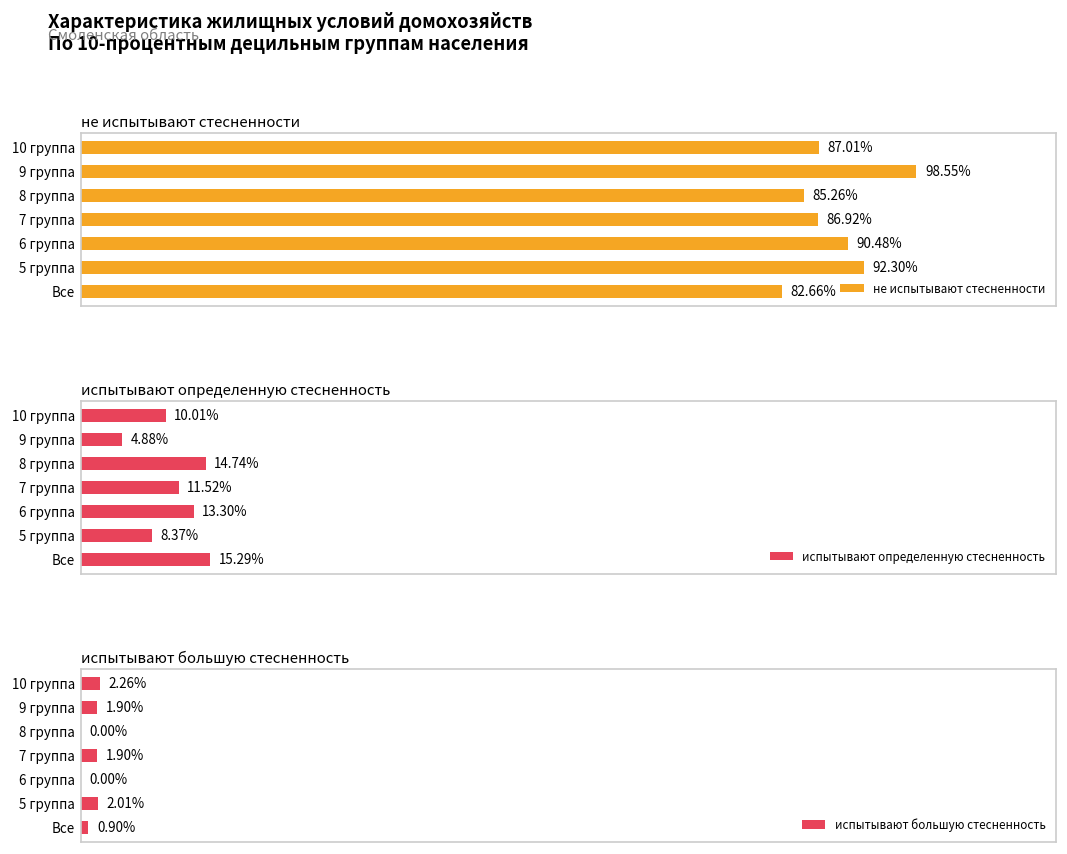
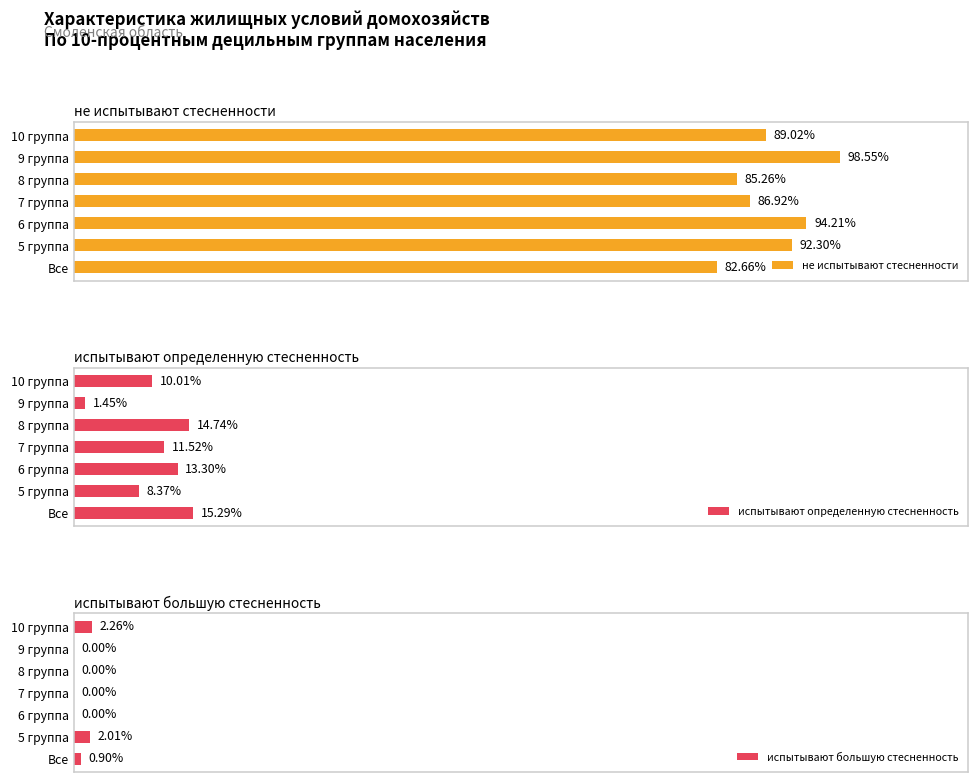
  {
    "не испытывают стесненности": {
-     "10 группа": "87.01%",
+     "10 группа": "89.02%",
      "9 группа": "98.55%",
      "8 группа": "85.26%",
      "7 группа": "86.92%",
-     "6 группа": "90.48%",
+     "6 группа": "94.21%",
      "5 группа": "92.30%",
      "Все": "82.66%"
    },
    "испытывают определенную стесненность": {
      "10 группа": "10.01%",
-     "9 группа": "4.88%",
+     "9 группа": "1.45%",
      "8 группа": "14.74%",
      "7 группа": "11.52%",
      "6 группа": "13.30%",
      "5 группа": "8.37%",
      "Все": "15.29%"
    },
    "испытывают большую стесненность": {
      "10 группа": "2.26%",
-     "9 группа": "1.90%",
+     "9 группа": "0.00%",
      "8 группа": "0.00%",
-     "7 группа": "1.90%",
+     "7 группа": "0.00%",
      "6 группа": "0.00%",
      "5 группа": "2.01%",
      "Все": "0.90%"
    }
  }
